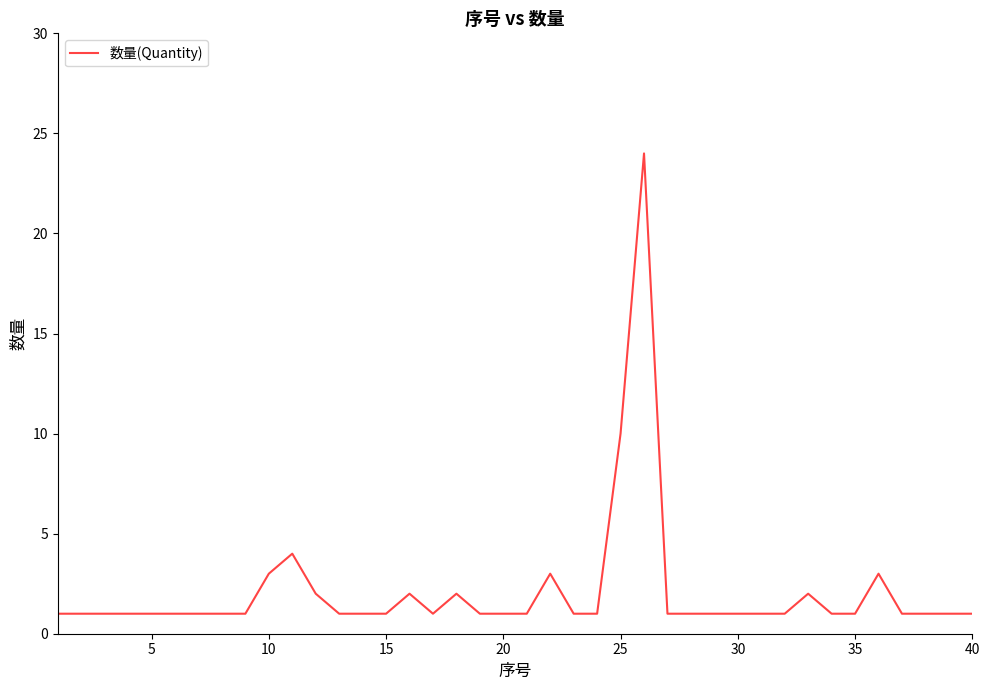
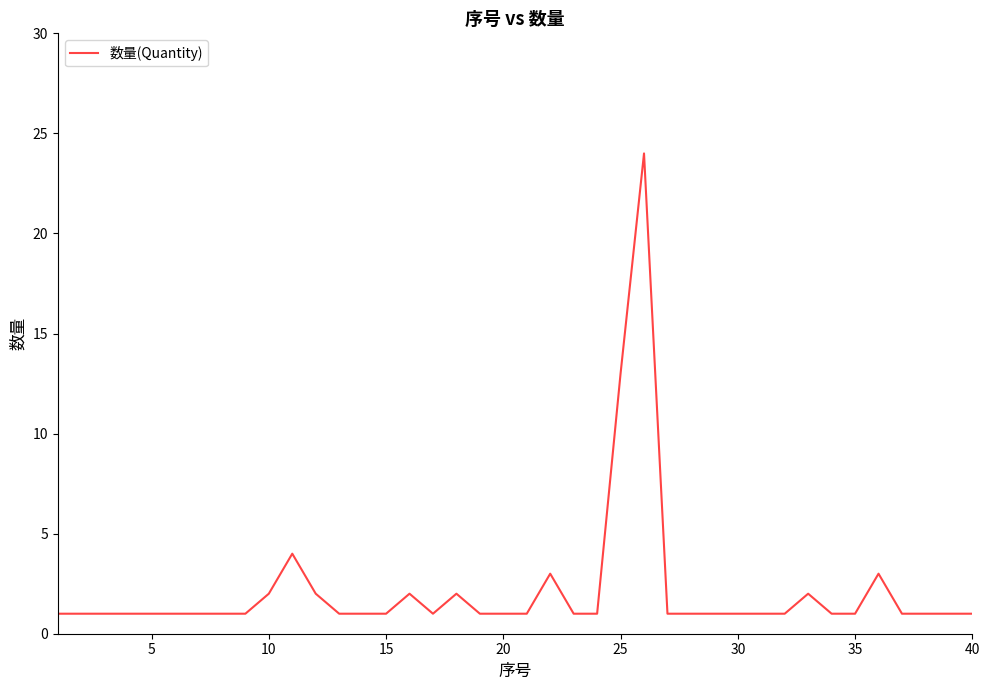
  {
    "5": 1,
-   "10": 3,
+   "10": 2,
    "15": 1,
    "20": 1,
-   "25": 10,
+   "25": 13,
    "30": 1,
    "35": 1,
    "40": 1
  }
